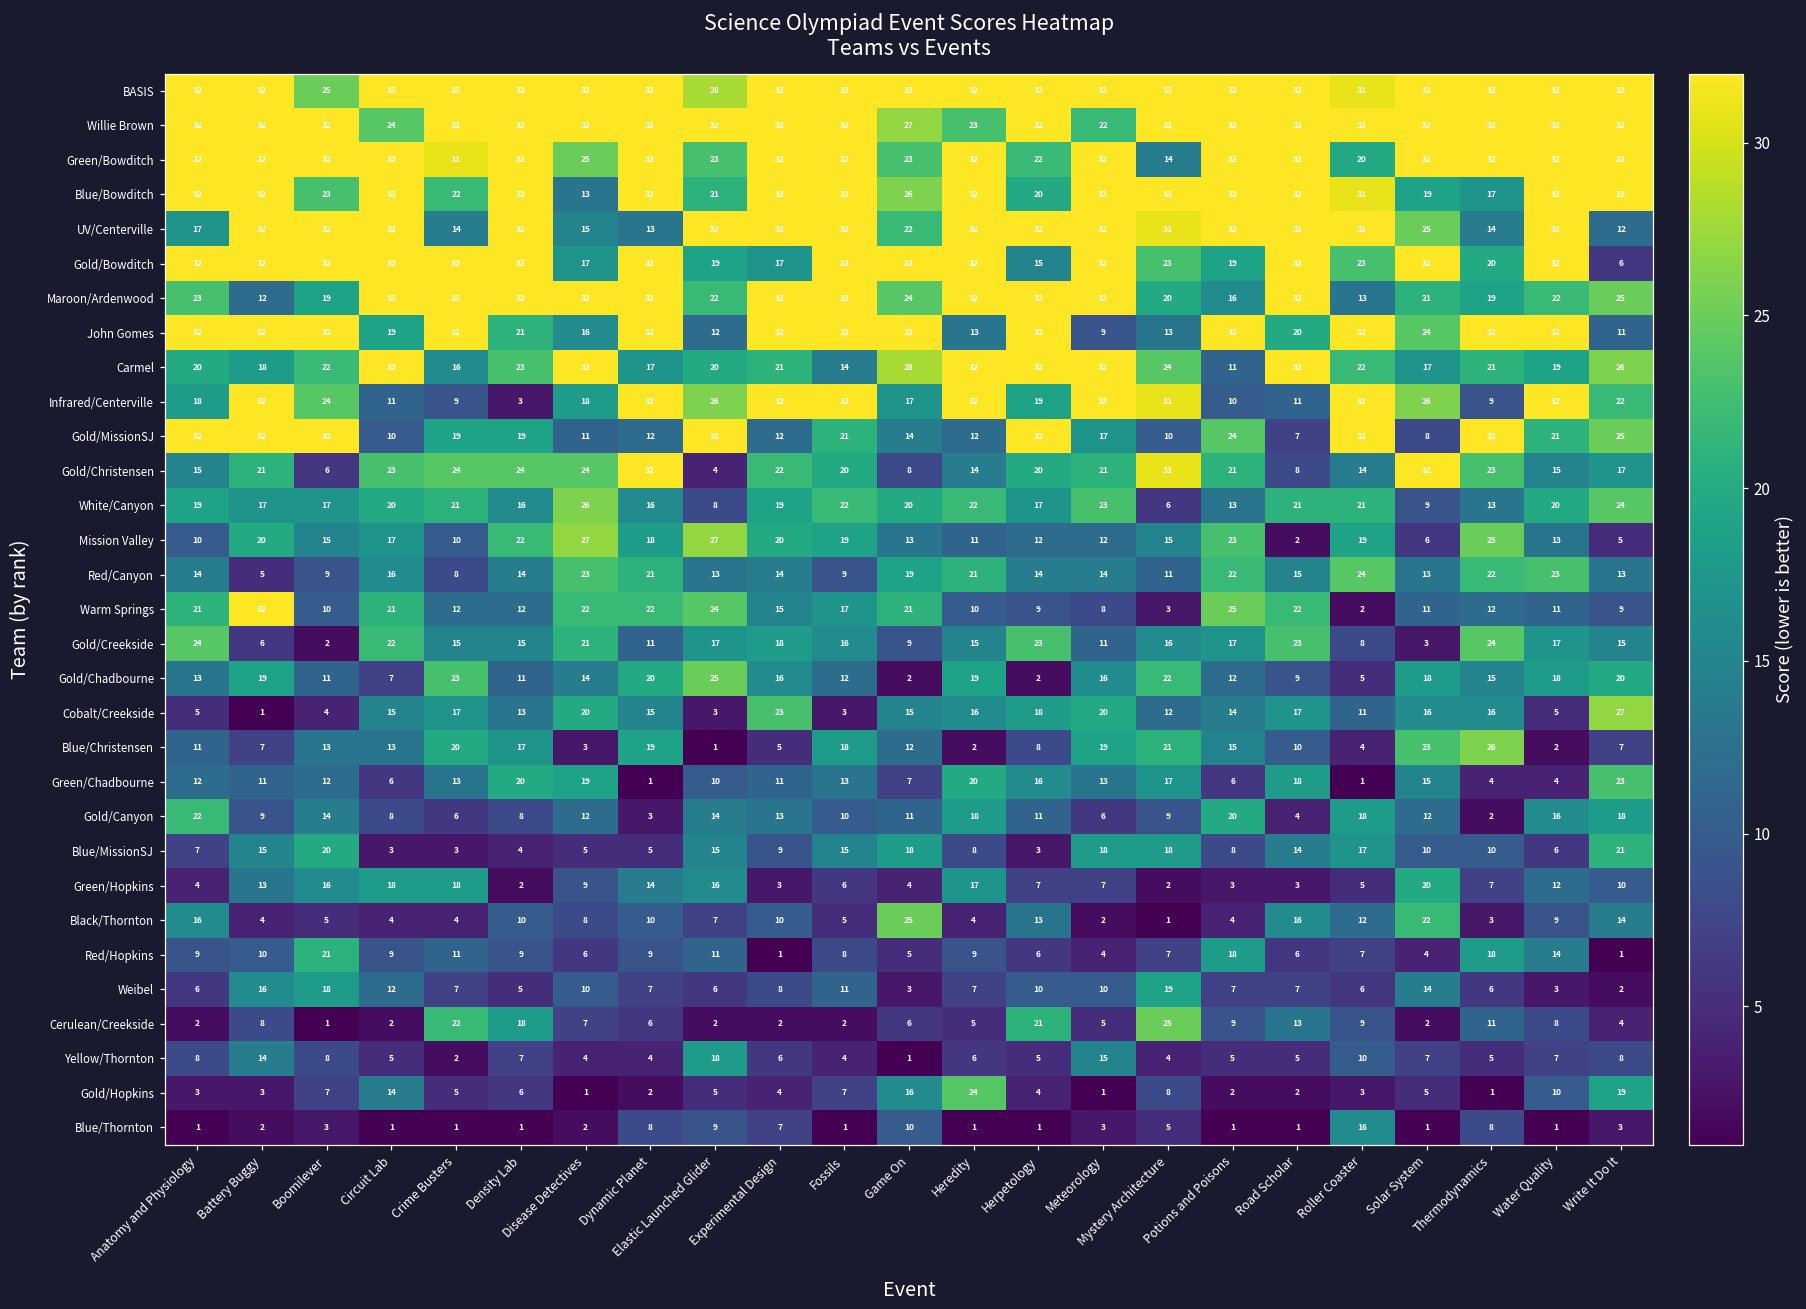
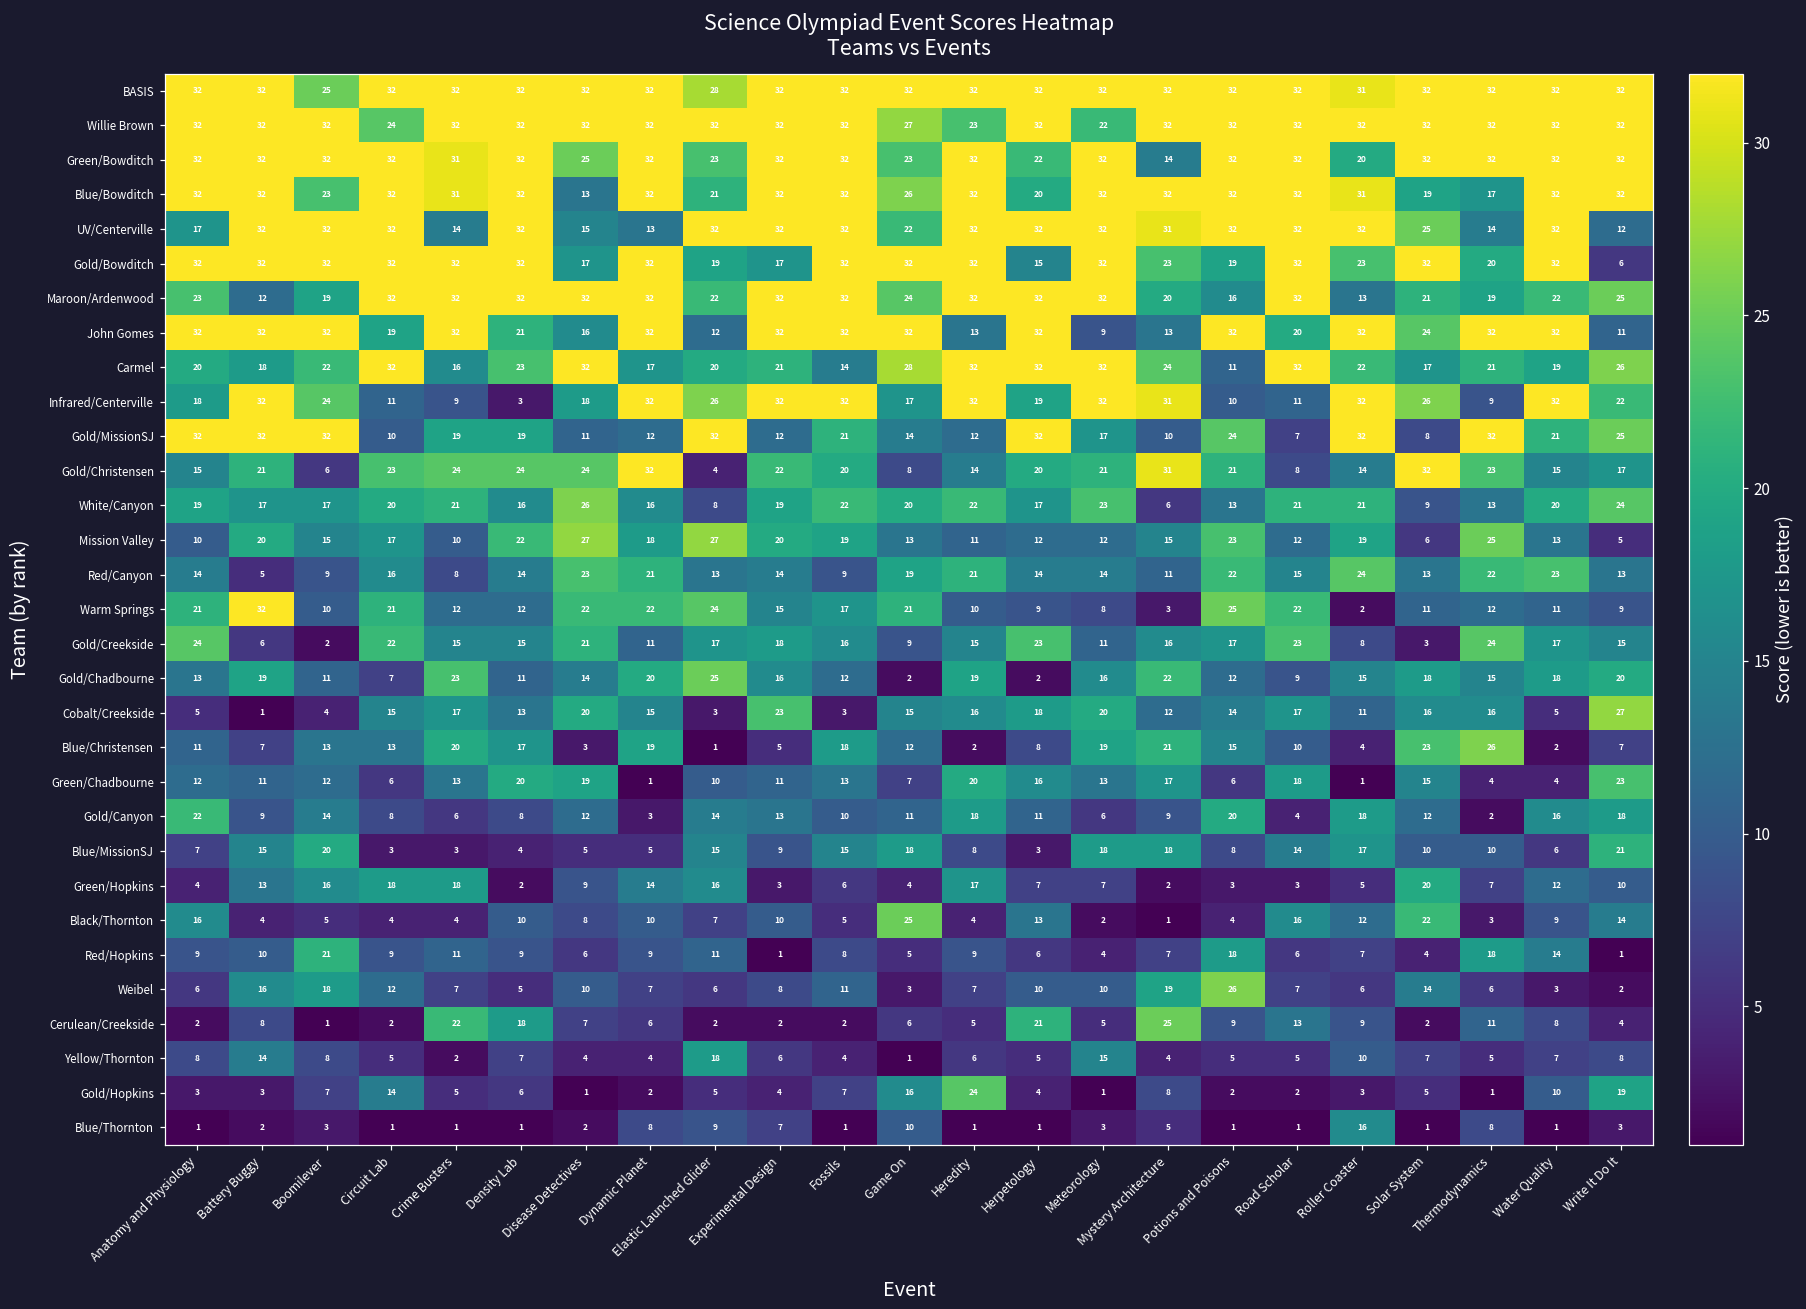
  {
    "Blue/Bowditch": {
      "Anatomy and Physiology": 32,
      "Battery Buggy": 32,
      "Boomilever": 23,
      "Circuit Lab": 32,
-     "Crime Busters": 22,
+     "Crime Busters": 31,
      "Density Lab": 32,
      "Disease Detectives": 13,
      "Dynamic Planet": 32,
      "Elastic Launched Glider": 21,
      "Experimental Design": 32,
      "Fossils": 32,
      "Game On": 26,
      "Heredity": 32,
      "Herpetology": 20,
      "Meteorology": 32,
      "Mystery Architecture": 32,
      "Potions and Poisons": 32,
      "Road Scholar": 32,
      "Roller Coaster": 31,
      "Solar System": 19,
      "Thermodynamics": 17,
      "Water Quality": 32,
      "Write It Do It": 32
    },
    "Mission Valley": {
      "Anatomy and Physiology": 10,
      "Battery Buggy": 20,
      "Boomilever": 15,
      "Circuit Lab": 17,
      "Crime Busters": 10,
      "Density Lab": 22,
      "Disease Detectives": 27,
      "Dynamic Planet": 18,
      "Elastic Launched Glider": 27,
      "Experimental Design": 20,
      "Fossils": 19,
      "Game On": 13,
      "Heredity": 11,
      "Herpetology": 12,
      "Meteorology": 12,
      "Mystery Architecture": 15,
      "Potions and Poisons": 23,
-     "Road Scholar": 2,
+     "Road Scholar": 12,
      "Roller Coaster": 19,
      "Solar System": 6,
      "Thermodynamics": 25,
      "Water Quality": 13,
      "Write It Do It": 5
    },
    "Gold/Chadbourne": {
      "Anatomy and Physiology": 13,
      "Battery Buggy": 19,
      "Boomilever": 11,
      "Circuit Lab": 7,
      "Crime Busters": 23,
      "Density Lab": 11,
      "Disease Detectives": 14,
      "Dynamic Planet": 20,
      "Elastic Launched Glider": 25,
      "Experimental Design": 16,
      "Fossils": 12,
      "Game On": 2,
      "Heredity": 19,
      "Herpetology": 2,
      "Meteorology": 16,
      "Mystery Architecture": 22,
      "Potions and Poisons": 12,
      "Road Scholar": 9,
-     "Roller Coaster": 5,
+     "Roller Coaster": 15,
      "Solar System": 18,
      "Thermodynamics": 15,
      "Water Quality": 18,
      "Write It Do It": 20
    },
    "Weibel": {
      "Anatomy and Physiology": 6,
      "Battery Buggy": 16,
      "Boomilever": 18,
      "Circuit Lab": 12,
      "Crime Busters": 7,
      "Density Lab": 5,
      "Disease Detectives": 10,
      "Dynamic Planet": 7,
      "Elastic Launched Glider": 6,
      "Experimental Design": 8,
      "Fossils": 11,
      "Game On": 3,
      "Heredity": 7,
      "Herpetology": 10,
      "Meteorology": 10,
      "Mystery Architecture": 19,
-     "Potions and Poisons": 7,
+     "Potions and Poisons": 26,
      "Road Scholar": 7,
      "Roller Coaster": 6,
      "Solar System": 14,
      "Thermodynamics": 6,
      "Water Quality": 3,
      "Write It Do It": 2
    }
  }
